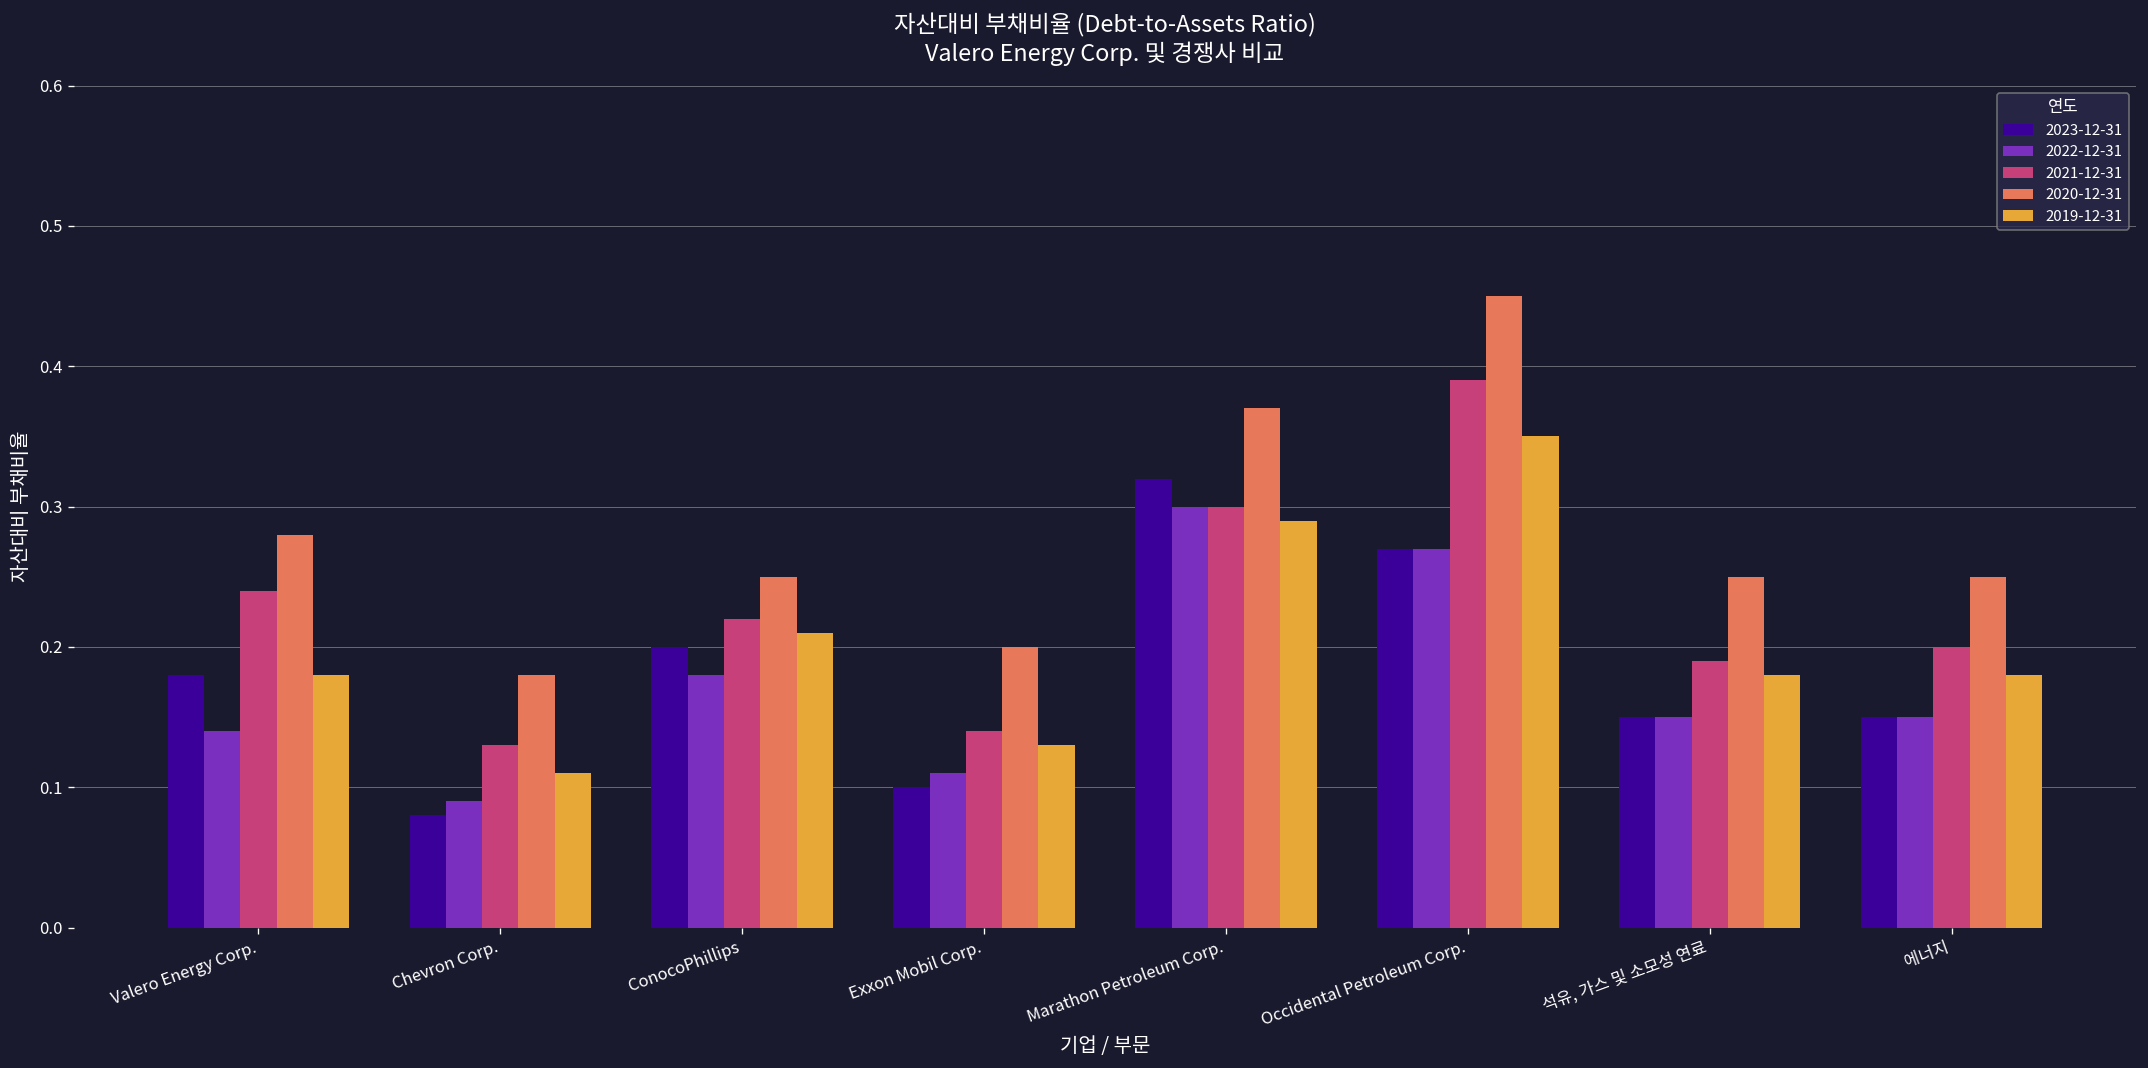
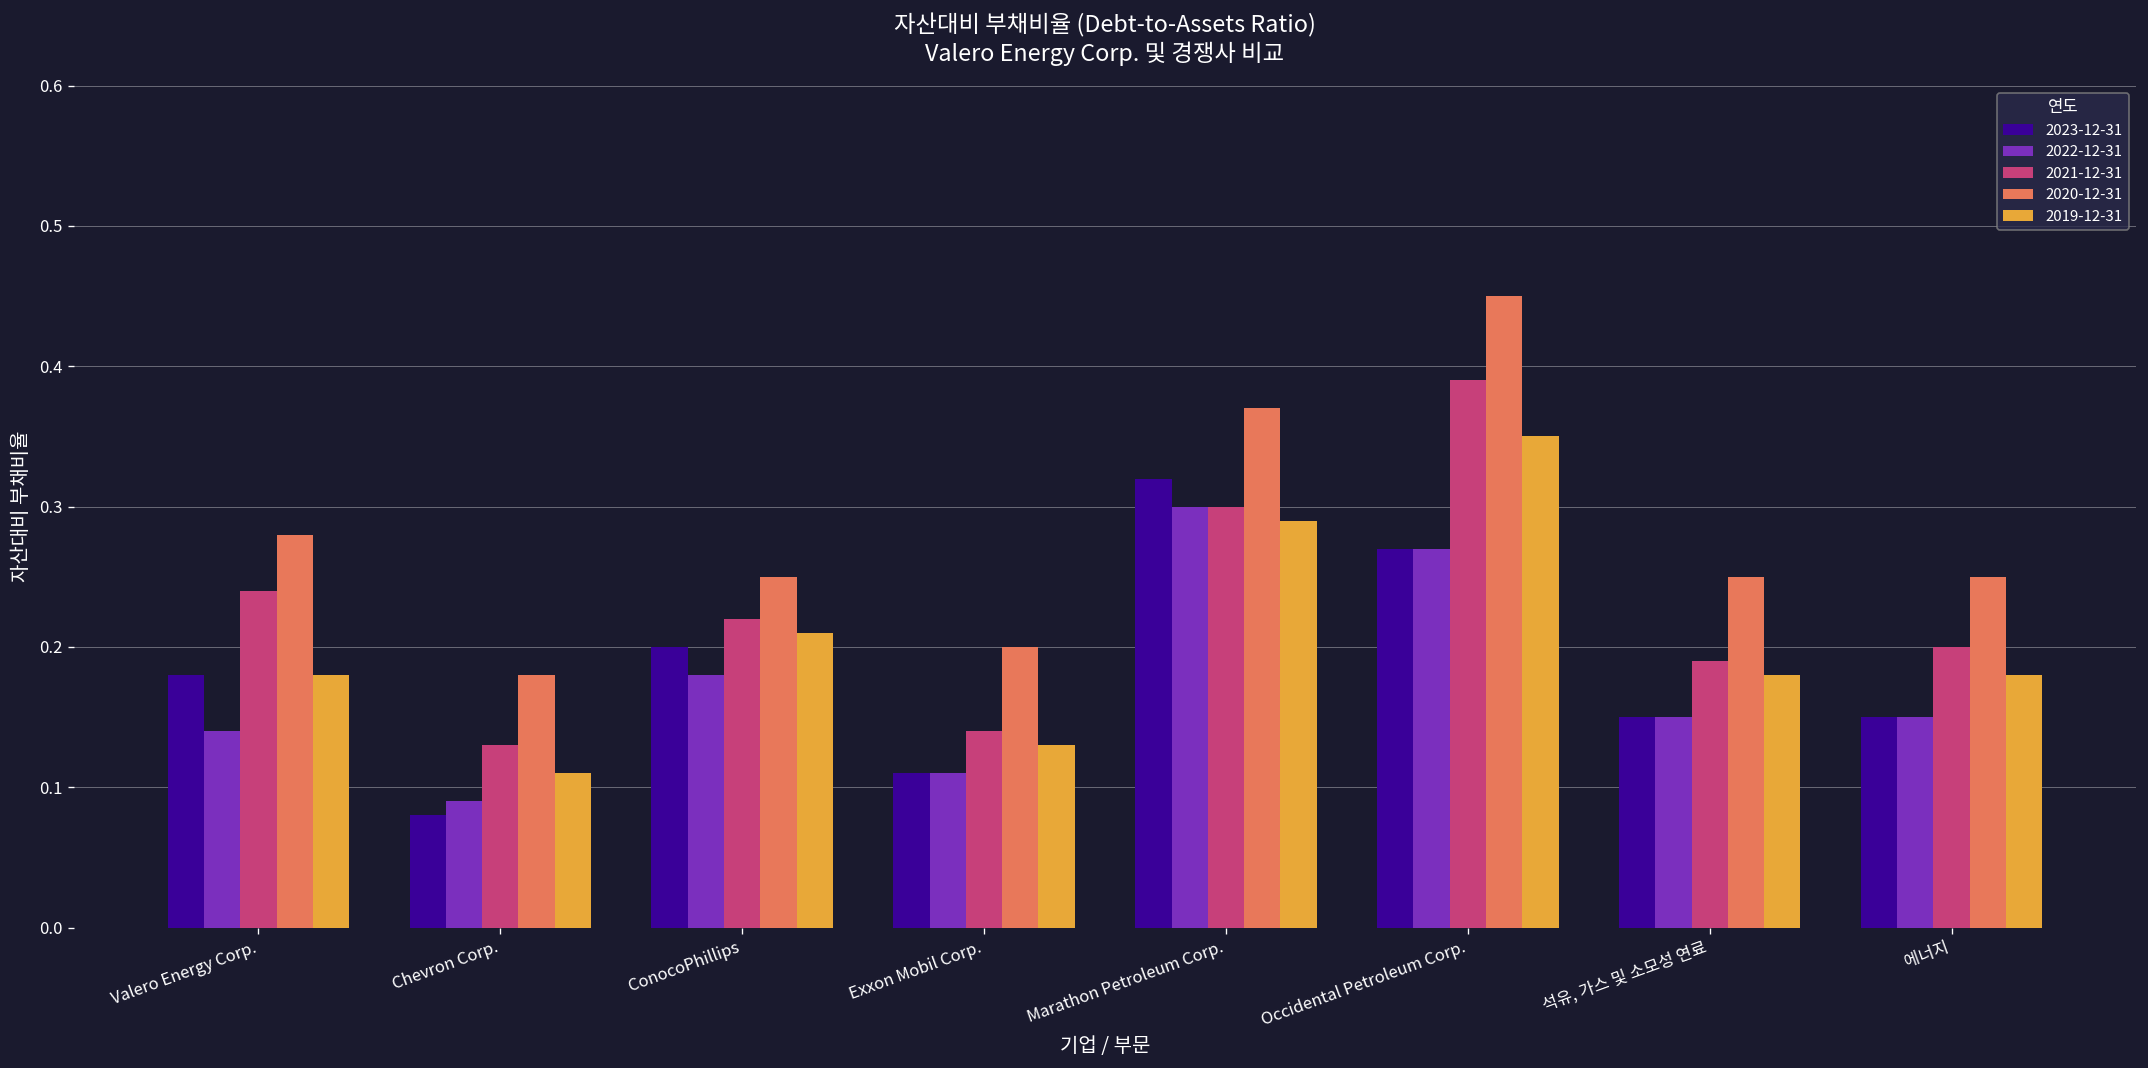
  {
    "2023-12-31": {
      "Valero Energy Corp.": 0.18,
      "Chevron Corp.": 0.08,
      "ConocoPhillips": 0.20,
-     "Exxon Mobil Corp.": 0.10,
+     "Exxon Mobil Corp.": 0.11,
      "Marathon Petroleum Corp.": 0.32,
      "Occidental Petroleum Corp.": 0.27,
      "석유, 가스 및 소모성 연료": 0.15,
      "에너지": 0.15
    },
    "2022-12-31": {
      "Valero Energy Corp.": 0.14,
      "Chevron Corp.": 0.09,
      "ConocoPhillips": 0.18,
      "Exxon Mobil Corp.": 0.11,
      "Marathon Petroleum Corp.": 0.30,
      "Occidental Petroleum Corp.": 0.27,
      "석유, 가스 및 소모성 연료": 0.15,
      "에너지": 0.15
    },
    "2021-12-31": {
      "Valero Energy Corp.": 0.24,
      "Chevron Corp.": 0.13,
      "ConocoPhillips": 0.22,
      "Exxon Mobil Corp.": 0.14,
      "Marathon Petroleum Corp.": 0.30,
      "Occidental Petroleum Corp.": 0.39,
      "석유, 가스 및 소모성 연료": 0.19,
      "에너지": 0.20
    }
  }
